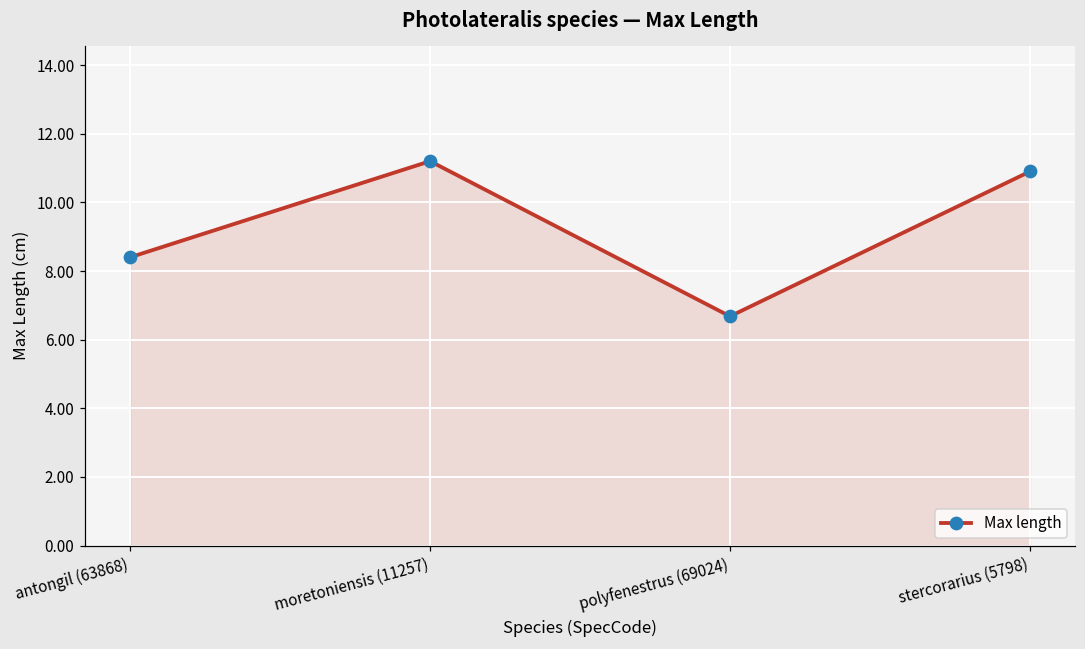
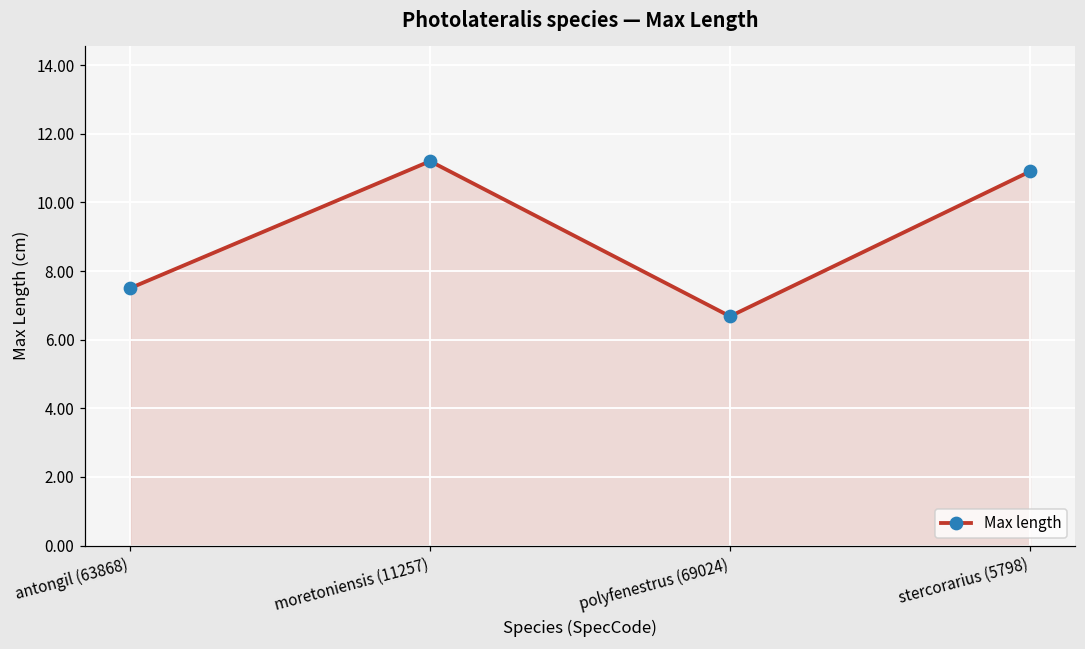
  {
-   "antongil (63868)": 8.4,
+   "antongil (63868)": 7.5,
    "moretoniensis (11257)": 11.2,
    "polyfenestrus (69024)": 6.7,
    "stercorarius (5798)": 10.9
  }
